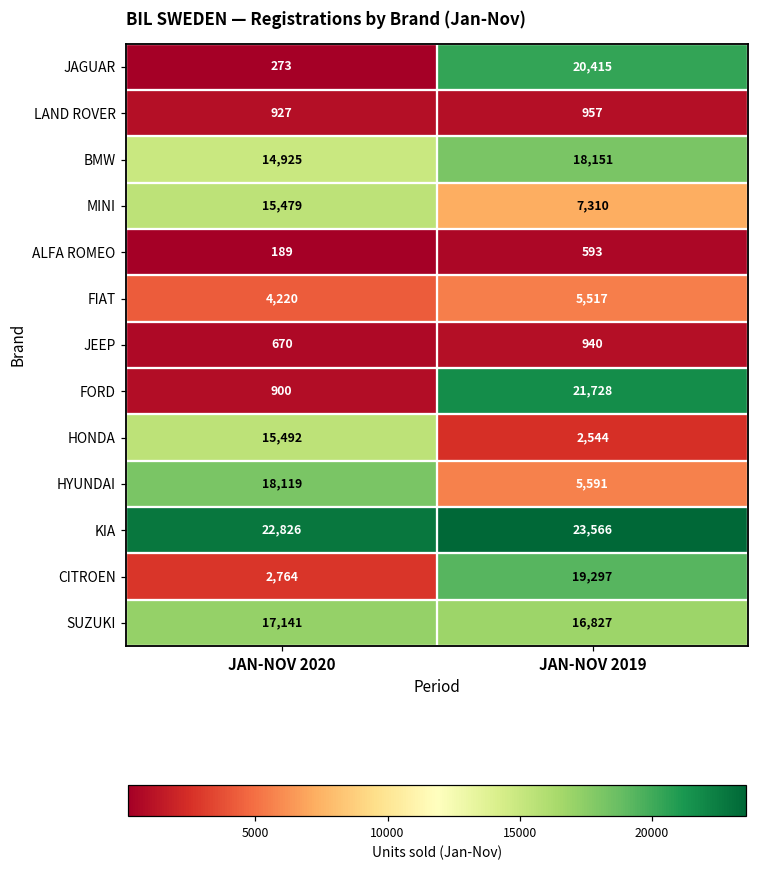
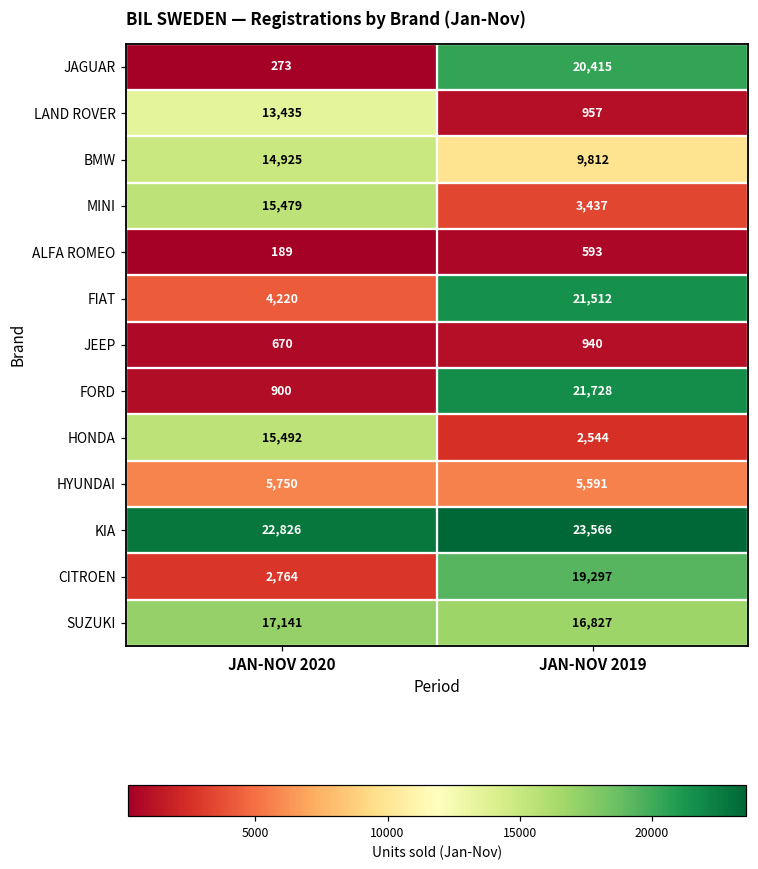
  {
    "JAGUAR": {
      "JAN-NOV 2020": "273",
      "JAN-NOV 2019": "20,415"
    },
    "LAND ROVER": {
-     "JAN-NOV 2020": "927",
+     "JAN-NOV 2020": "13,435",
      "JAN-NOV 2019": "957"
    },
    "BMW": {
      "JAN-NOV 2020": "14,925",
-     "JAN-NOV 2019": "18,151"
+     "JAN-NOV 2019": "9,812"
    },
    "MINI": {
      "JAN-NOV 2020": "15,479",
-     "JAN-NOV 2019": "7,310"
+     "JAN-NOV 2019": "3,437"
    },
    "ALFA ROMEO": {
      "JAN-NOV 2020": "189",
      "JAN-NOV 2019": "593"
    },
    "FIAT": {
      "JAN-NOV 2020": "4,220",
-     "JAN-NOV 2019": "5,517"
+     "JAN-NOV 2019": "21,512"
    },
    "JEEP": {
      "JAN-NOV 2020": "670",
      "JAN-NOV 2019": "940"
    },
    "FORD": {
      "JAN-NOV 2020": "900",
      "JAN-NOV 2019": "21,728"
    },
    "HONDA": {
      "JAN-NOV 2020": "15,492",
      "JAN-NOV 2019": "2,544"
    },
    "HYUNDAI": {
-     "JAN-NOV 2020": "18,119",
+     "JAN-NOV 2020": "5,750",
      "JAN-NOV 2019": "5,591"
    },
    "KIA": {
      "JAN-NOV 2020": "22,826",
      "JAN-NOV 2019": "23,566"
    },
    "CITROEN": {
      "JAN-NOV 2020": "2,764",
      "JAN-NOV 2019": "19,297"
    },
    "SUZUKI": {
      "JAN-NOV 2020": "17,141",
      "JAN-NOV 2019": "16,827"
    }
  }
